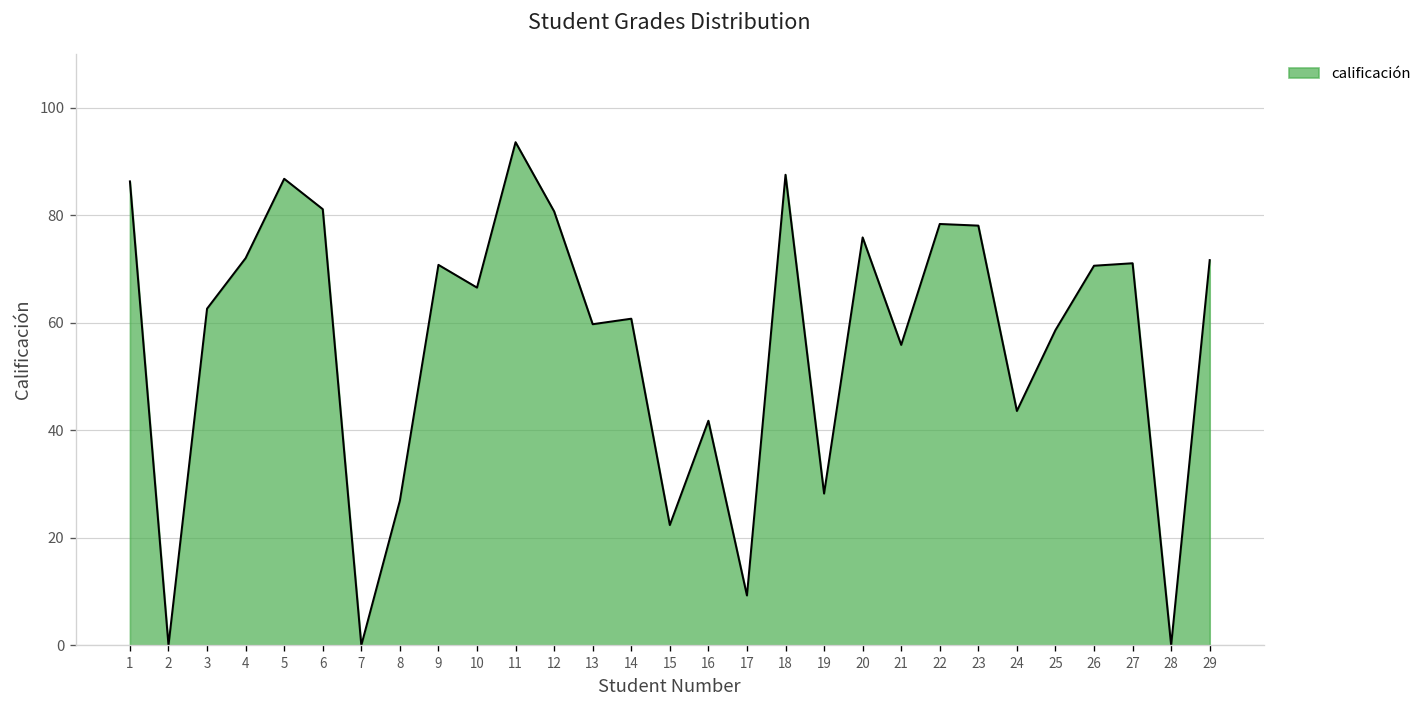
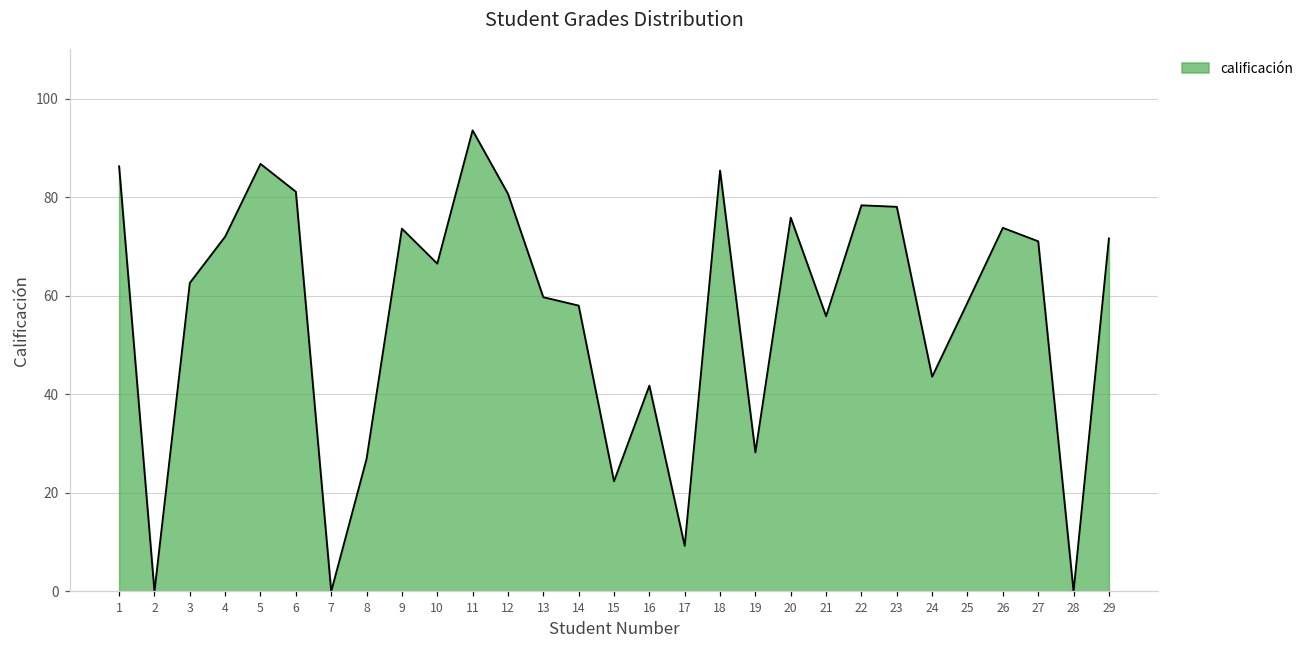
  {
    "1": 86,
    "2": 0,
    "3": 63,
    "4": 72,
    "5": 87,
    "6": 81,
    "7": 0,
    "8": 27,
-   "9": 71,
+   "9": 74,
    "10": 67,
    "11": 94,
    "12": 81,
    "13": 60,
-   "14": 61,
+   "14": 58,
    "15": 22,
    "16": 42,
    "17": 9,
-   "18": 88,
+   "18": 85,
    "19": 28,
    "20": 76,
    "21": 56,
    "22": 78,
    "23": 78,
    "24": 44,
    "25": 59,
-   "26": 71,
+   "26": 74,
    "27": 71,
    "28": 0,
    "29": 72
  }
